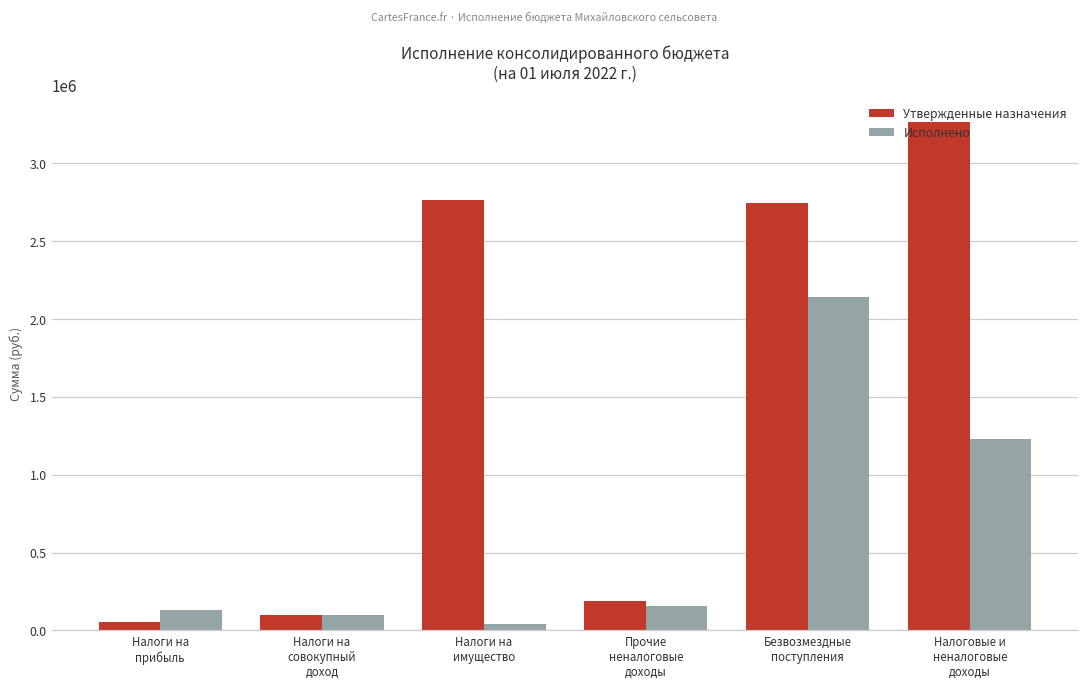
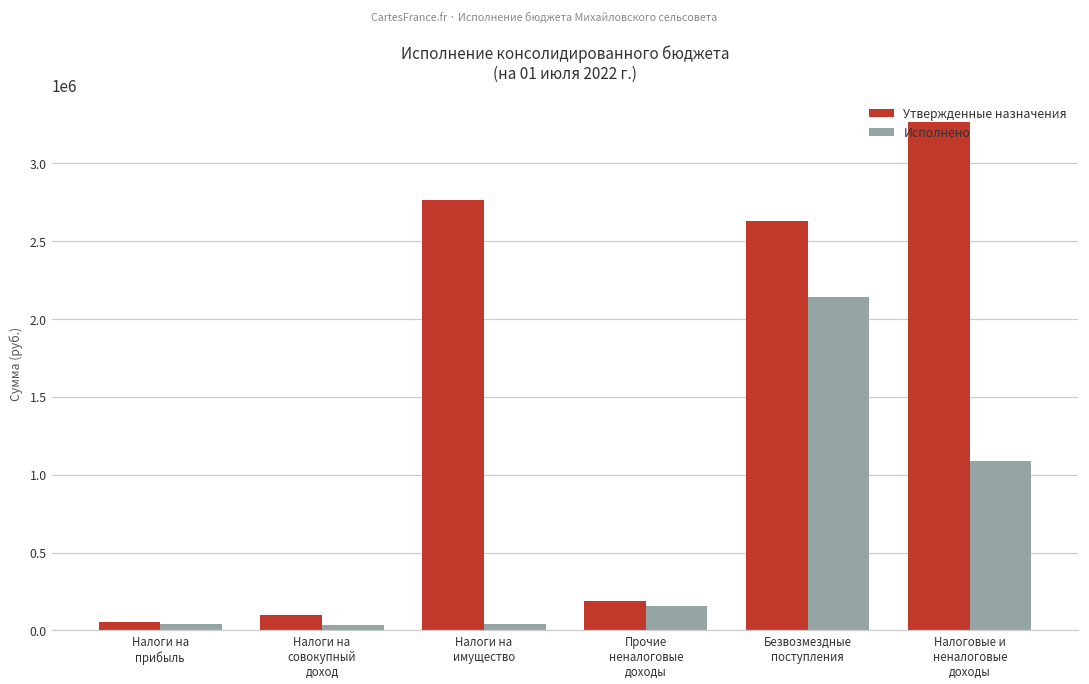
  {
    "Утвержденные назначения": {
      "Налоги на прибыль": 50000,
      "Налоги на совокупный доход": 100000,
      "Налоги на имущество": 2760000,
      "Прочие неналоговые доходы": 190000,
-     "Безвозмездные поступления": 2750000,
+     "Безвозмездные поступления": 2630000,
      "Налоговые и неналоговые доходы": 3270000
    },
    "Исполнено": {
-     "Налоги на прибыль": 130000,
-     "Налоги на совокупный доход": 100000,
+     "Налоги на прибыль": 40000,
+     "Налоги на совокупный доход": 40000,
      "Налоги на имущество": 40000,
      "Прочие неналоговые доходы": 160000,
      "Безвозмездные поступления": 2140000,
-     "Налоговые и неналоговые доходы": 1230000
+     "Налоговые и неналоговые доходы": 1090000
    }
  }
